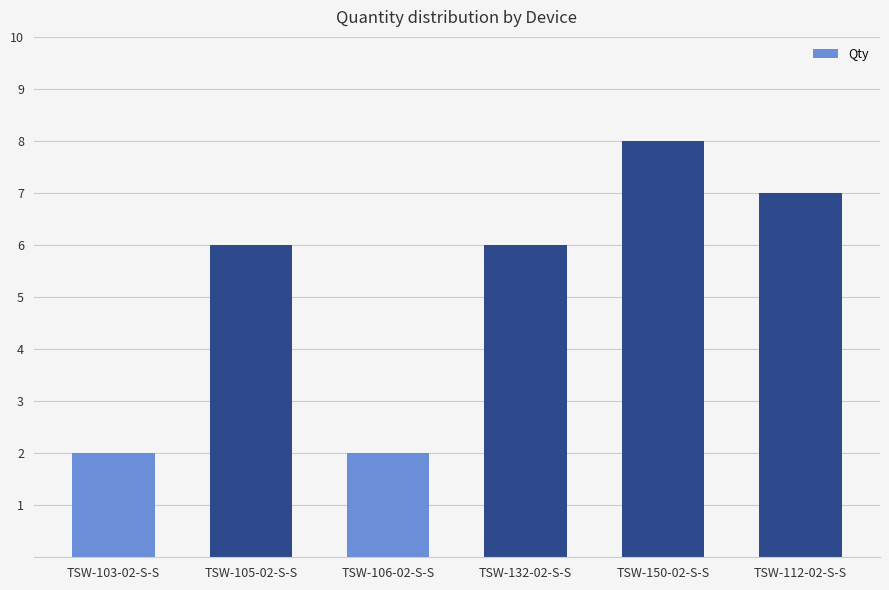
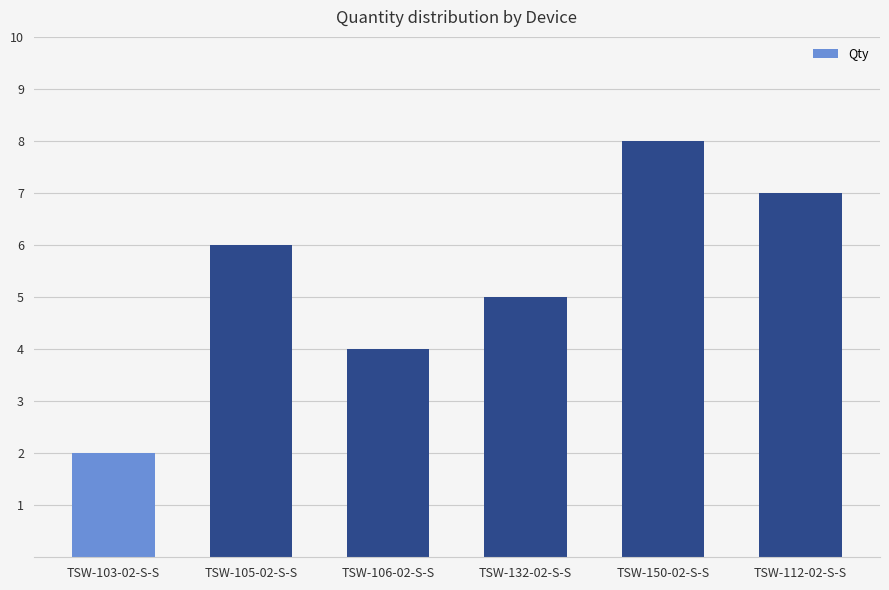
  {
    "TSW-103-02-S-S": 2,
    "TSW-105-02-S-S": 6,
-   "TSW-106-02-S-S": 2,
-   "TSW-132-02-S-S": 6,
+   "TSW-106-02-S-S": 4,
+   "TSW-132-02-S-S": 5,
    "TSW-150-02-S-S": 8,
    "TSW-112-02-S-S": 7
  }
